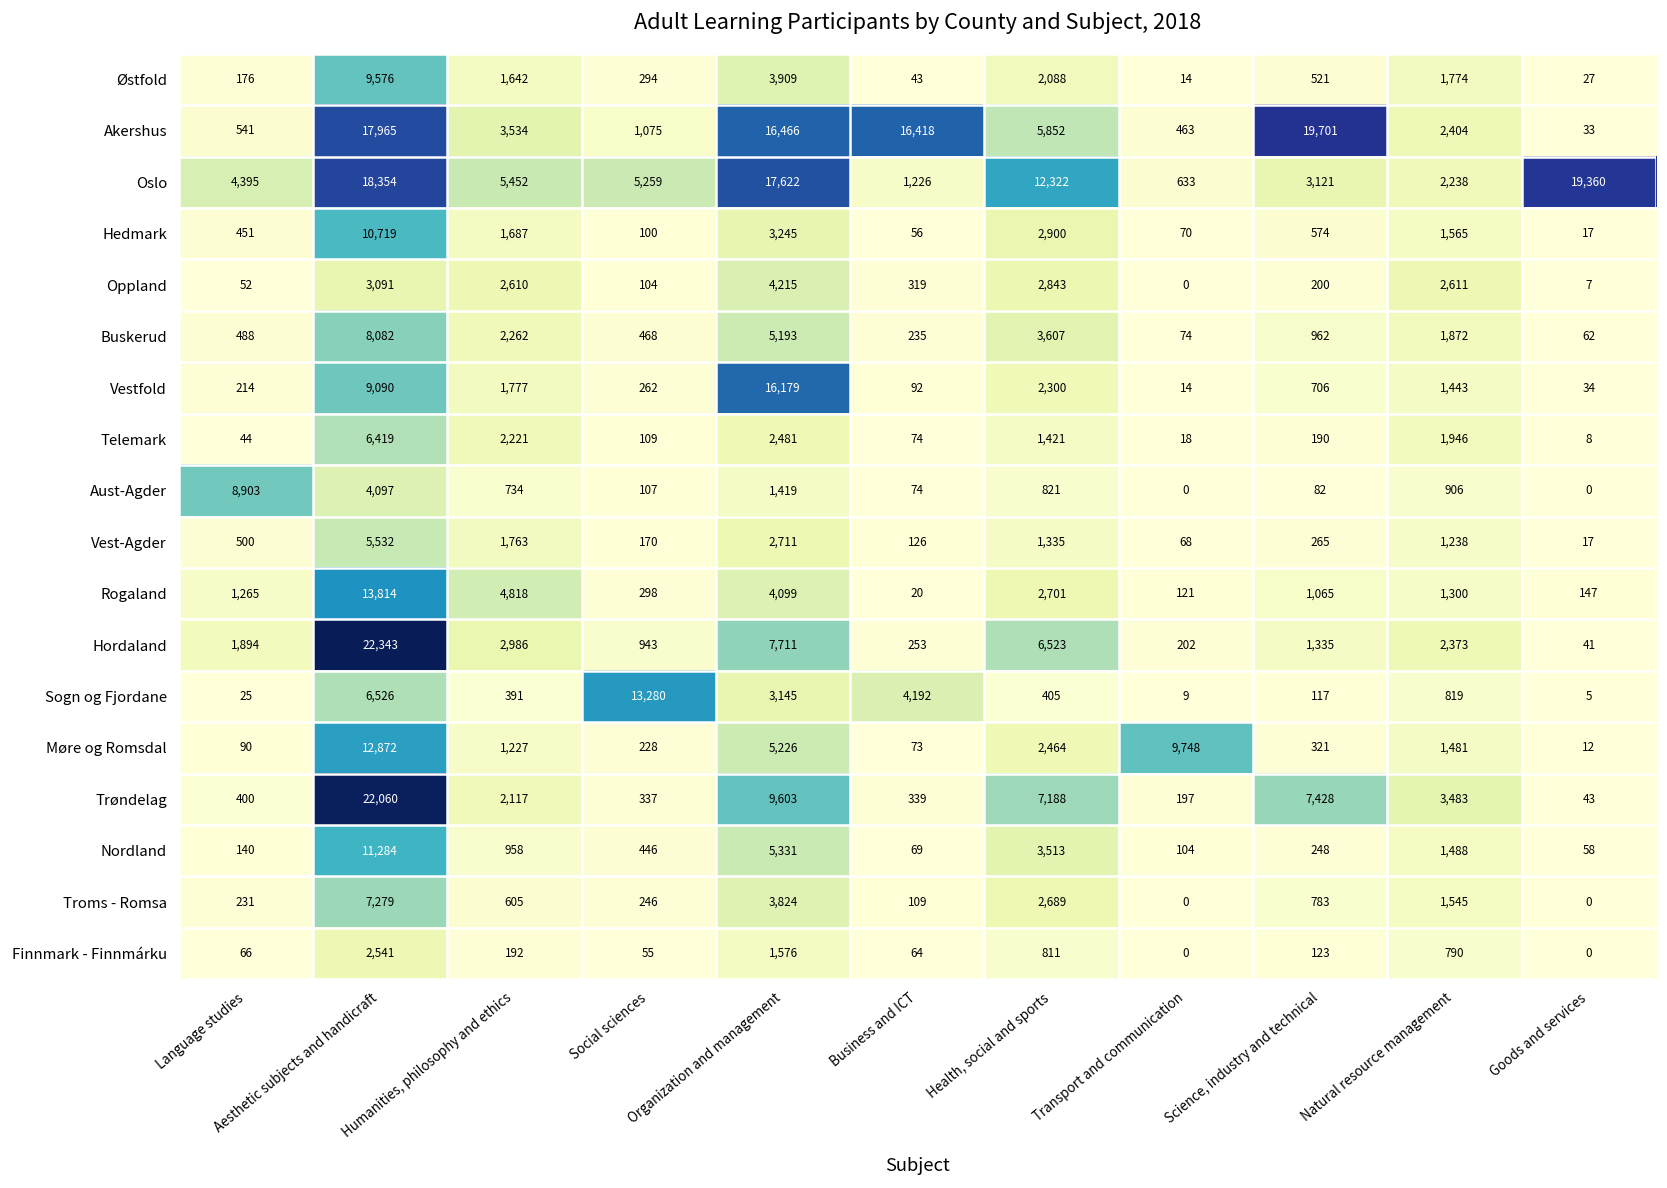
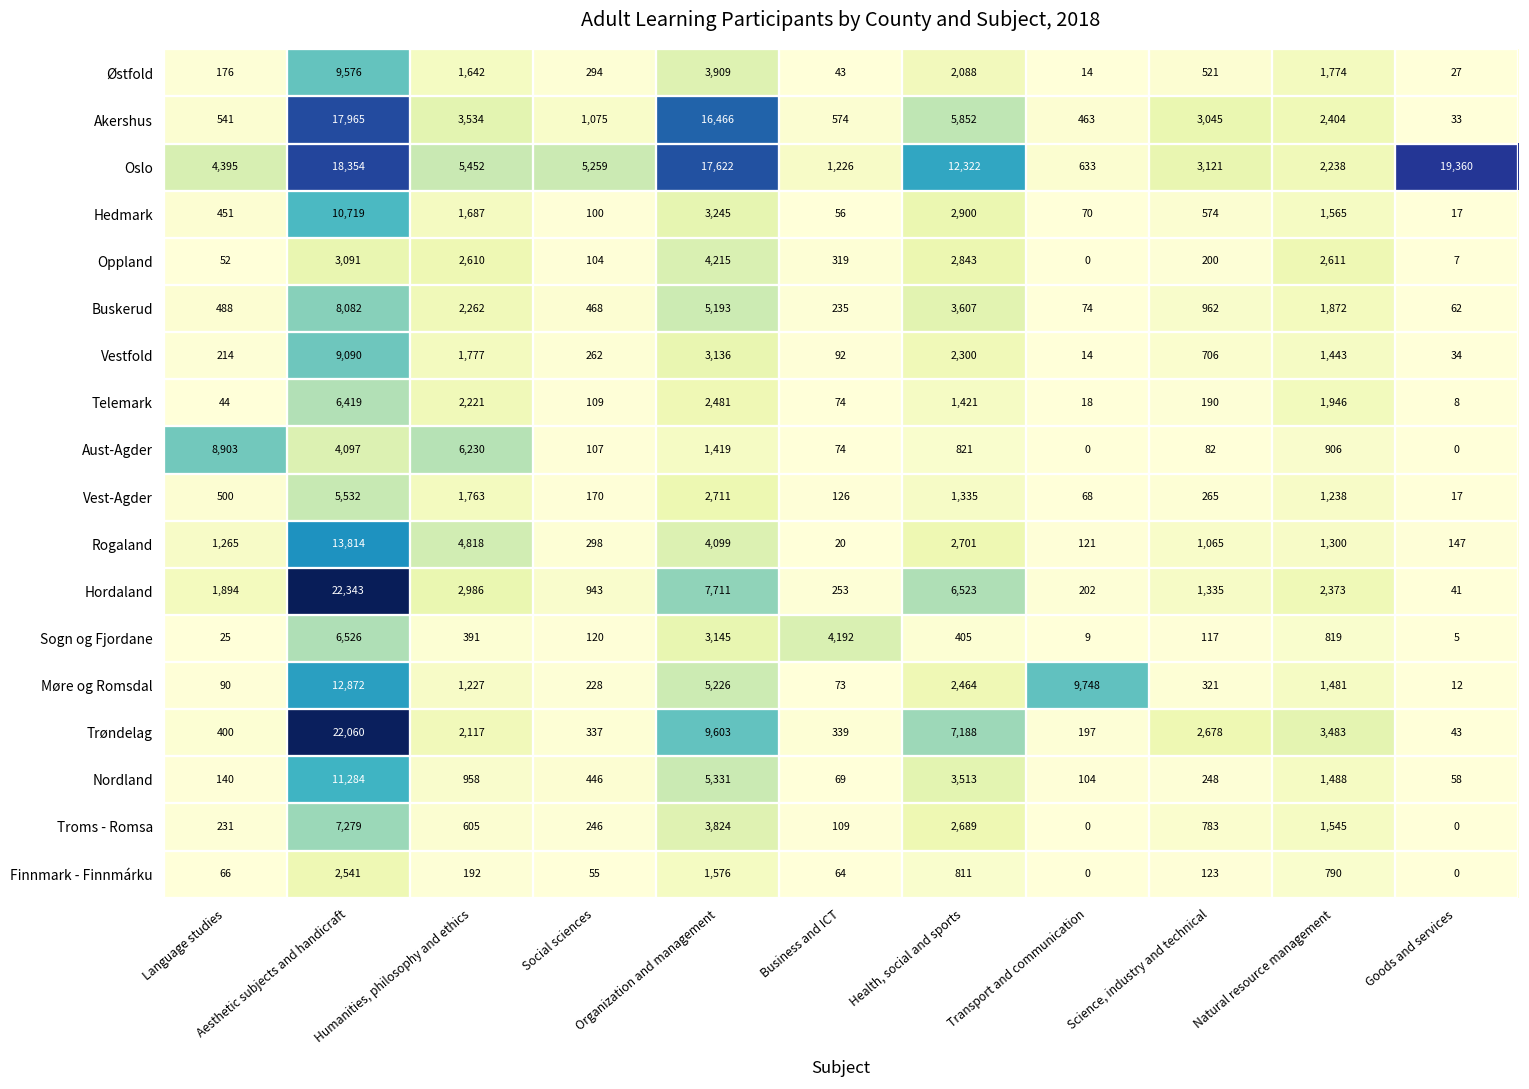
  {
    "Østfold": {
      "Language studies": "176",
      "Aesthetic subjects and handicraft": "9,576",
      "Humanities, philosophy and ethics": "1,642",
      "Social sciences": "294",
      "Organization and management": "3,909",
      "Business and ICT": "43",
      "Health, social and sports": "2,088",
      "Transport and communication": "14",
      "Science, industry and technical": "521",
      "Natural resource management": "1,774",
      "Goods and services": "27"
    },
    "Akershus": {
      "Language studies": "541",
      "Aesthetic subjects and handicraft": "17,965",
      "Humanities, philosophy and ethics": "3,534",
      "Social sciences": "1,075",
      "Organization and management": "16,466",
-     "Business and ICT": "16,418",
+     "Business and ICT": "574",
      "Health, social and sports": "5,852",
      "Transport and communication": "463",
-     "Science, industry and technical": "19,701",
+     "Science, industry and technical": "3,045",
      "Natural resource management": "2,404",
      "Goods and services": "33"
    },
    "Oslo": {
      "Language studies": "4,395",
      "Aesthetic subjects and handicraft": "18,354",
      "Humanities, philosophy and ethics": "5,452",
      "Social sciences": "5,259",
      "Organization and management": "17,622",
      "Business and ICT": "1,226",
      "Health, social and sports": "12,322",
      "Transport and communication": "633",
      "Science, industry and technical": "3,121",
      "Natural resource management": "2,238",
      "Goods and services": "19,360"
    },
    "Hedmark": {
      "Language studies": "451",
      "Aesthetic subjects and handicraft": "10,719",
      "Humanities, philosophy and ethics": "1,687",
      "Social sciences": "100",
      "Organization and management": "3,245",
      "Business and ICT": "56",
      "Health, social and sports": "2,900",
      "Transport and communication": "70",
      "Science, industry and technical": "574",
      "Natural resource management": "1,565",
      "Goods and services": "17"
    },
    "Oppland": {
      "Language studies": "52",
      "Aesthetic subjects and handicraft": "3,091",
      "Humanities, philosophy and ethics": "2,610",
      "Social sciences": "104",
      "Organization and management": "4,215",
      "Business and ICT": "319",
      "Health, social and sports": "2,843",
      "Transport and communication": "0",
      "Science, industry and technical": "200",
      "Natural resource management": "2,611",
      "Goods and services": "7"
    },
    "Buskerud": {
      "Language studies": "488",
      "Aesthetic subjects and handicraft": "8,082",
      "Humanities, philosophy and ethics": "2,262",
      "Social sciences": "468",
      "Organization and management": "5,193",
      "Business and ICT": "235",
      "Health, social and sports": "3,607",
      "Transport and communication": "74",
      "Science, industry and technical": "962",
      "Natural resource management": "1,872",
      "Goods and services": "62"
    },
    "Vestfold": {
      "Language studies": "214",
      "Aesthetic subjects and handicraft": "9,090",
      "Humanities, philosophy and ethics": "1,777",
      "Social sciences": "262",
-     "Organization and management": "16,179",
+     "Organization and management": "3,136",
      "Business and ICT": "92",
      "Health, social and sports": "2,300",
      "Transport and communication": "14",
      "Science, industry and technical": "706",
      "Natural resource management": "1,443",
      "Goods and services": "34"
    },
    "Telemark": {
      "Language studies": "44",
      "Aesthetic subjects and handicraft": "6,419",
      "Humanities, philosophy and ethics": "2,221",
      "Social sciences": "109",
      "Organization and management": "2,481",
      "Business and ICT": "74",
      "Health, social and sports": "1,421",
      "Transport and communication": "18",
      "Science, industry and technical": "190",
      "Natural resource management": "1,946",
      "Goods and services": "8"
    },
    "Aust-Agder": {
      "Language studies": "8,903",
      "Aesthetic subjects and handicraft": "4,097",
-     "Humanities, philosophy and ethics": "734",
+     "Humanities, philosophy and ethics": "6,230",
      "Social sciences": "107",
      "Organization and management": "1,419",
      "Business and ICT": "74",
      "Health, social and sports": "821",
      "Transport and communication": "0",
      "Science, industry and technical": "82",
      "Natural resource management": "906",
      "Goods and services": "0"
    },
    "Vest-Agder": {
      "Language studies": "500",
      "Aesthetic subjects and handicraft": "5,532",
      "Humanities, philosophy and ethics": "1,763",
      "Social sciences": "170",
      "Organization and management": "2,711",
      "Business and ICT": "126",
      "Health, social and sports": "1,335",
      "Transport and communication": "68",
      "Science, industry and technical": "265",
      "Natural resource management": "1,238",
      "Goods and services": "17"
    },
    "Rogaland": {
      "Language studies": "1,265",
      "Aesthetic subjects and handicraft": "13,814",
      "Humanities, philosophy and ethics": "4,818",
      "Social sciences": "298",
      "Organization and management": "4,099",
      "Business and ICT": "20",
      "Health, social and sports": "2,701",
      "Transport and communication": "121",
      "Science, industry and technical": "1,065",
      "Natural resource management": "1,300",
      "Goods and services": "147"
    },
    "Hordaland": {
      "Language studies": "1,894",
      "Aesthetic subjects and handicraft": "22,343",
      "Humanities, philosophy and ethics": "2,986",
      "Social sciences": "943",
      "Organization and management": "7,711",
      "Business and ICT": "253",
      "Health, social and sports": "6,523",
      "Transport and communication": "202",
      "Science, industry and technical": "1,335",
      "Natural resource management": "2,373",
      "Goods and services": "41"
    },
    "Sogn og Fjordane": {
      "Language studies": "25",
      "Aesthetic subjects and handicraft": "6,526",
      "Humanities, philosophy and ethics": "391",
-     "Social sciences": "13,280",
+     "Social sciences": "120",
      "Organization and management": "3,145",
      "Business and ICT": "4,192",
      "Health, social and sports": "405",
      "Transport and communication": "9",
      "Science, industry and technical": "117",
      "Natural resource management": "819",
      "Goods and services": "5"
    },
    "Møre og Romsdal": {
      "Language studies": "90",
      "Aesthetic subjects and handicraft": "12,872",
      "Humanities, philosophy and ethics": "1,227",
      "Social sciences": "228",
      "Organization and management": "5,226",
      "Business and ICT": "73",
      "Health, social and sports": "2,464",
      "Transport and communication": "9,748",
      "Science, industry and technical": "321",
      "Natural resource management": "1,481",
      "Goods and services": "12"
    },
    "Trøndelag": {
      "Language studies": "400",
      "Aesthetic subjects and handicraft": "22,060",
      "Humanities, philosophy and ethics": "2,117",
      "Social sciences": "337",
      "Organization and management": "9,603",
      "Business and ICT": "339",
      "Health, social and sports": "7,188",
      "Transport and communication": "197",
-     "Science, industry and technical": "7,428",
+     "Science, industry and technical": "2,678",
      "Natural resource management": "3,483",
      "Goods and services": "43"
    },
    "Nordland": {
      "Language studies": "140",
      "Aesthetic subjects and handicraft": "11,284",
      "Humanities, philosophy and ethics": "958",
      "Social sciences": "446",
      "Organization and management": "5,331",
      "Business and ICT": "69",
      "Health, social and sports": "3,513",
      "Transport and communication": "104",
      "Science, industry and technical": "248",
      "Natural resource management": "1,488",
      "Goods and services": "58"
    },
    "Troms - Romsa": {
      "Language studies": "231",
      "Aesthetic subjects and handicraft": "7,279",
      "Humanities, philosophy and ethics": "605",
      "Social sciences": "246",
      "Organization and management": "3,824",
      "Business and ICT": "109",
      "Health, social and sports": "2,689",
      "Transport and communication": "0",
      "Science, industry and technical": "783",
      "Natural resource management": "1,545",
      "Goods and services": "0"
    },
    "Finnmark - Finnmárku": {
      "Language studies": "66",
      "Aesthetic subjects and handicraft": "2,541",
      "Humanities, philosophy and ethics": "192",
      "Social sciences": "55",
      "Organization and management": "1,576",
      "Business and ICT": "64",
      "Health, social and sports": "811",
      "Transport and communication": "0",
      "Science, industry and technical": "123",
      "Natural resource management": "790",
      "Goods and services": "0"
    }
  }
